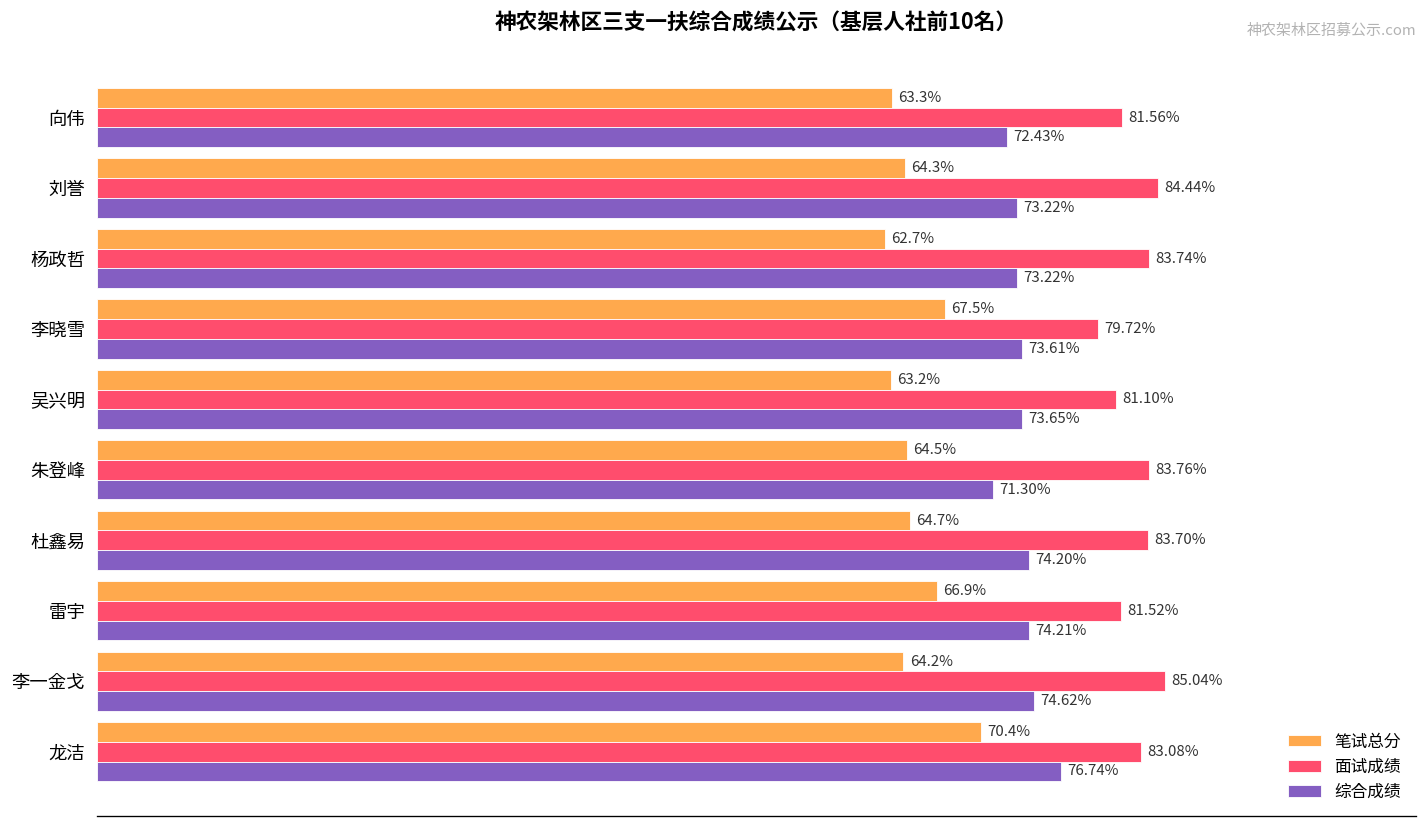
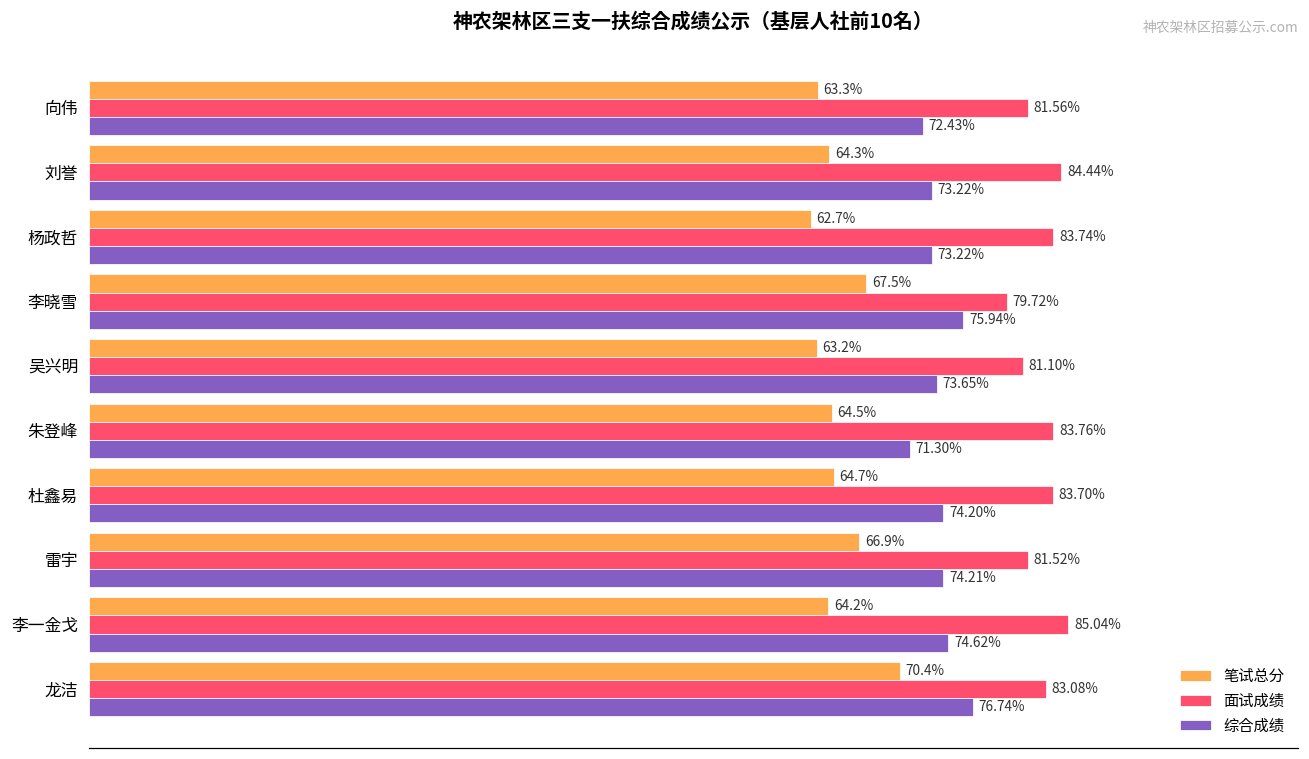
  {
    "笔试总分": {
      "向伟": "63.3%",
      "刘誉": "64.3%",
      "杨政哲": "62.7%",
      "李晓雪": "67.5%",
      "吴兴明": "63.2%",
      "朱登峰": "64.5%",
      "杜鑫易": "64.7%",
      "雷宇": "66.9%",
      "李一金戈": "64.2%",
      "龙洁": "70.4%"
    },
    "面试成绩": {
      "向伟": "81.56%",
      "刘誉": "84.44%",
      "杨政哲": "83.74%",
      "李晓雪": "79.72%",
      "吴兴明": "81.10%",
      "朱登峰": "83.76%",
      "杜鑫易": "83.70%",
      "雷宇": "81.52%",
      "李一金戈": "85.04%",
      "龙洁": "83.08%"
    },
    "综合成绩": {
      "向伟": "72.43%",
      "刘誉": "73.22%",
      "杨政哲": "73.22%",
-     "李晓雪": "73.61%",
+     "李晓雪": "75.94%",
      "吴兴明": "73.65%",
      "朱登峰": "71.30%",
      "杜鑫易": "74.20%",
      "雷宇": "74.21%",
      "李一金戈": "74.62%",
      "龙洁": "76.74%"
    }
  }
